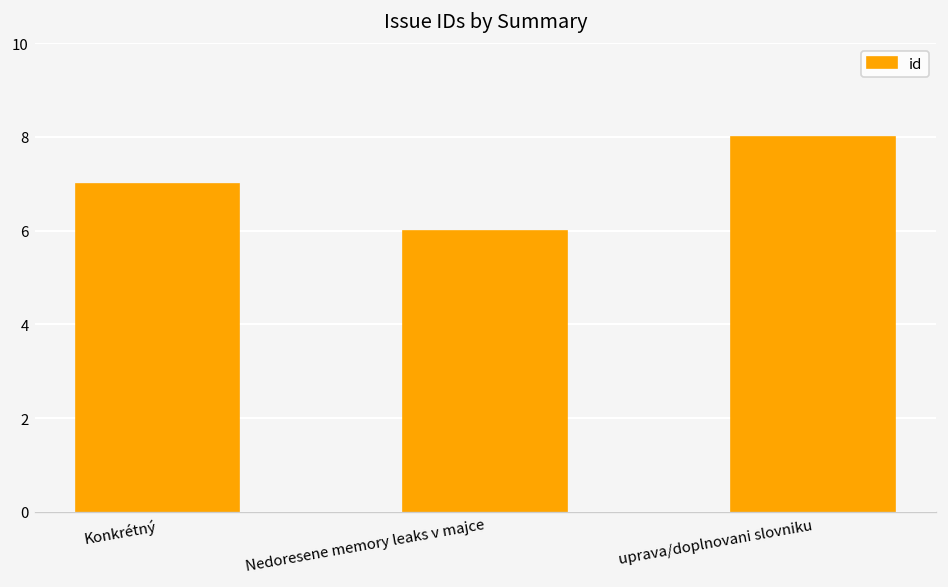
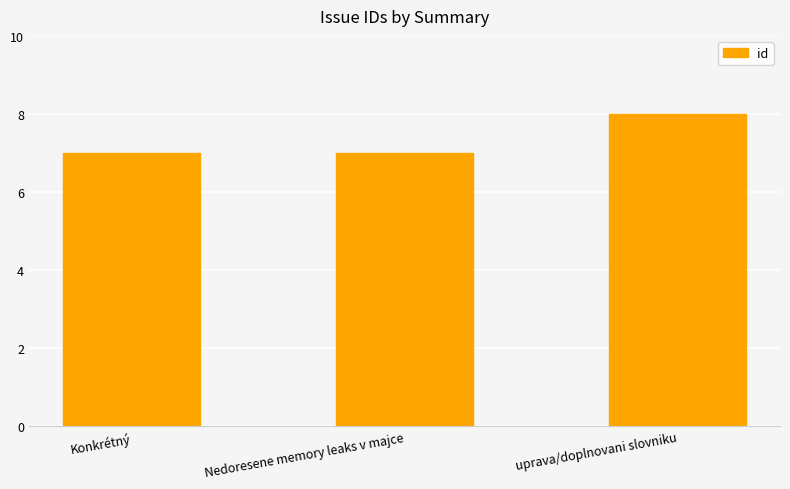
  {
    "Konkrétný": 7,
-   "Nedoresene memory leaks v majce": 6,
+   "Nedoresene memory leaks v majce": 7,
    "uprava/doplnovani slovniku": 8
  }
